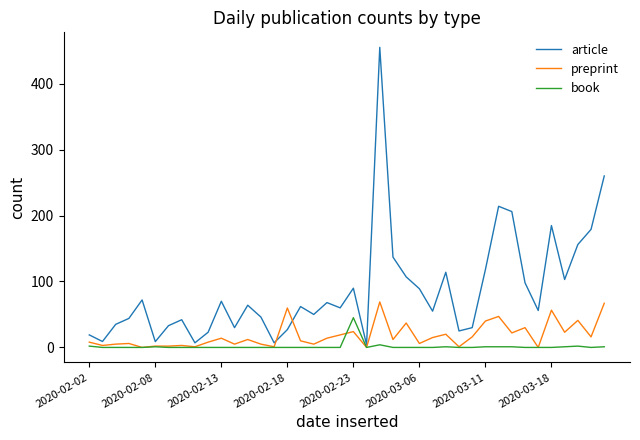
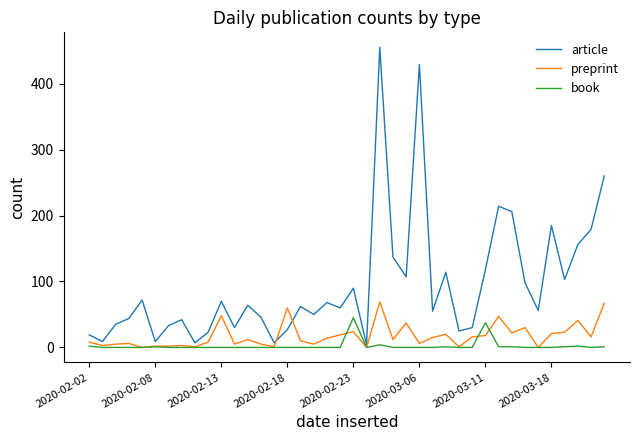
  {
    "article": {
      "2020-02-02": 20,
      "2020-02-08": 10,
      "2020-02-13": 70,
      "2020-02-18": 30,
      "2020-02-23": 90,
-     "2020-03-06": 90,
+     "2020-03-06": 430,
      "2020-03-11": 120,
      "2020-03-18": 180
    },
    "preprint": {
      "2020-02-02": 10,
-     "2020-02-13": 10,
+     "2020-02-13": 50,
      "2020-02-18": 60,
      "2020-02-23": 20,
      "2020-03-06": 10,
-     "2020-03-11": 40,
-     "2020-03-18": 60
+     "2020-03-11": 20,
+     "2020-03-18": 20
    },
    "book": {
      "2020-02-02": 0,
      "2020-02-13": 0,
      "2020-02-18": 0,
      "2020-02-23": 50,
      "2020-03-06": 0,
-     "2020-03-11": 0,
+     "2020-03-11": 40,
      "2020-03-18": 0
    }
  }
